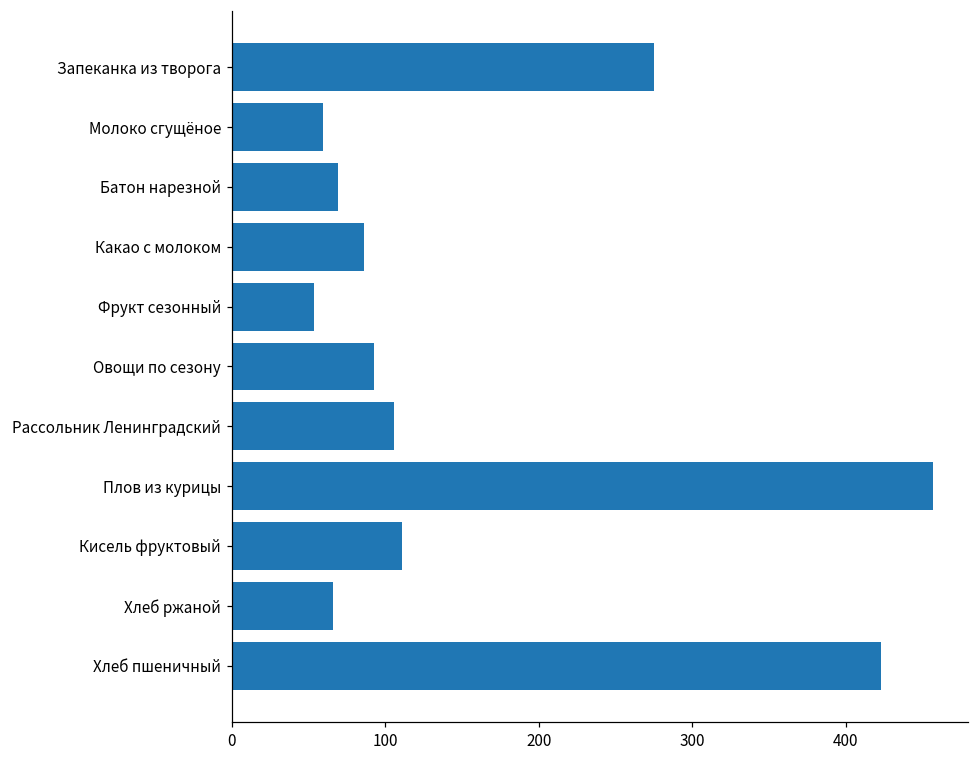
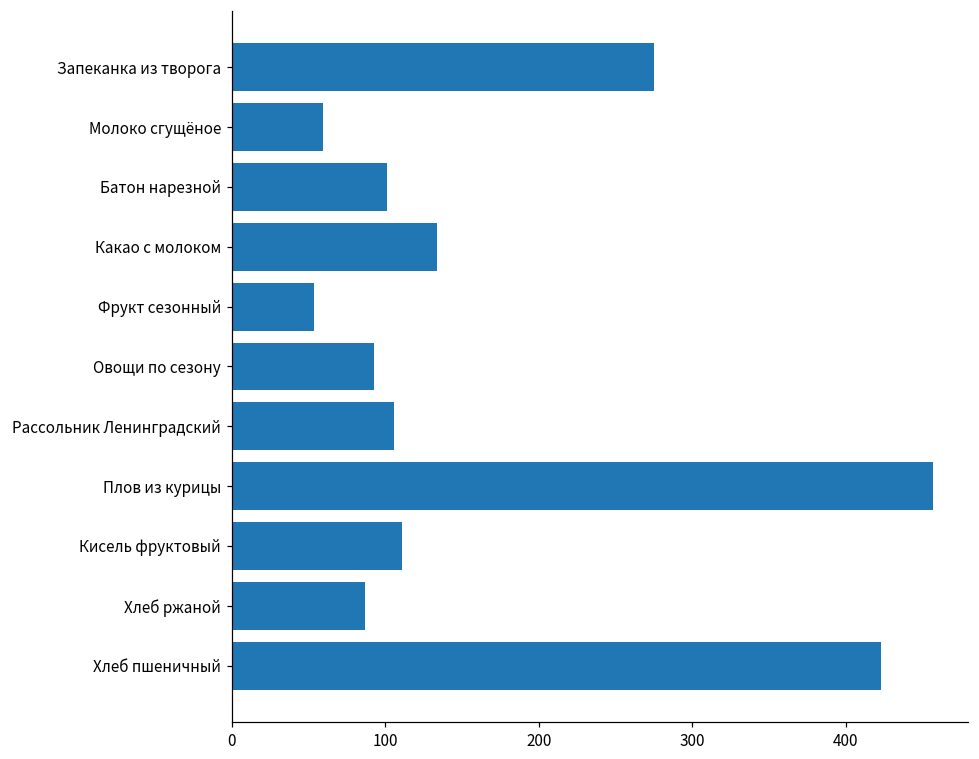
  {
    "Запеканка из творога": 275,
    "Молоко сгущёное": 60,
-   "Батон нарезной": 69,
-   "Какао с молоком": 86,
+   "Батон нарезной": 101,
+   "Какао с молоком": 134,
    "Фрукт сезонный": 54,
    "Овощи по сезону": 93,
    "Рассольник Ленинградский": 106,
    "Плов из курицы": 457,
    "Кисель фруктовый": 111,
-   "Хлеб ржаной": 66,
+   "Хлеб ржаной": 87,
    "Хлеб пшеничный": 423
  }
